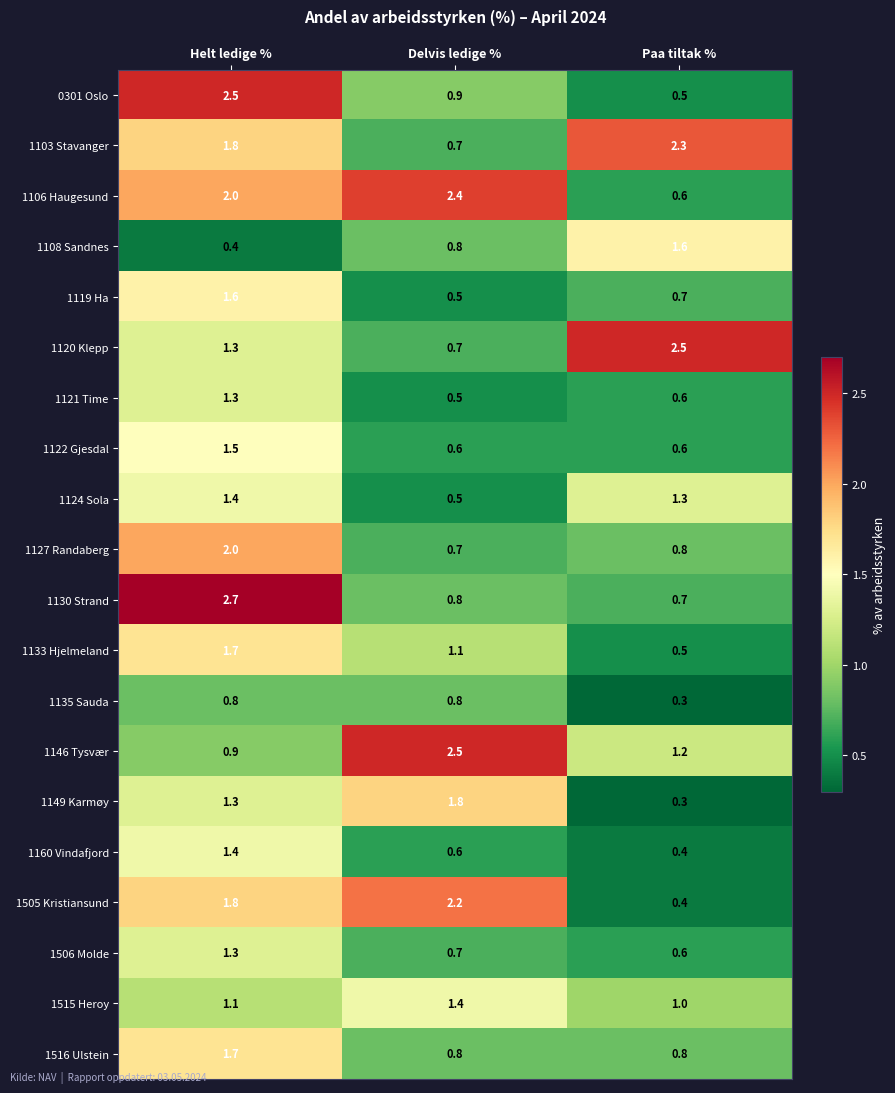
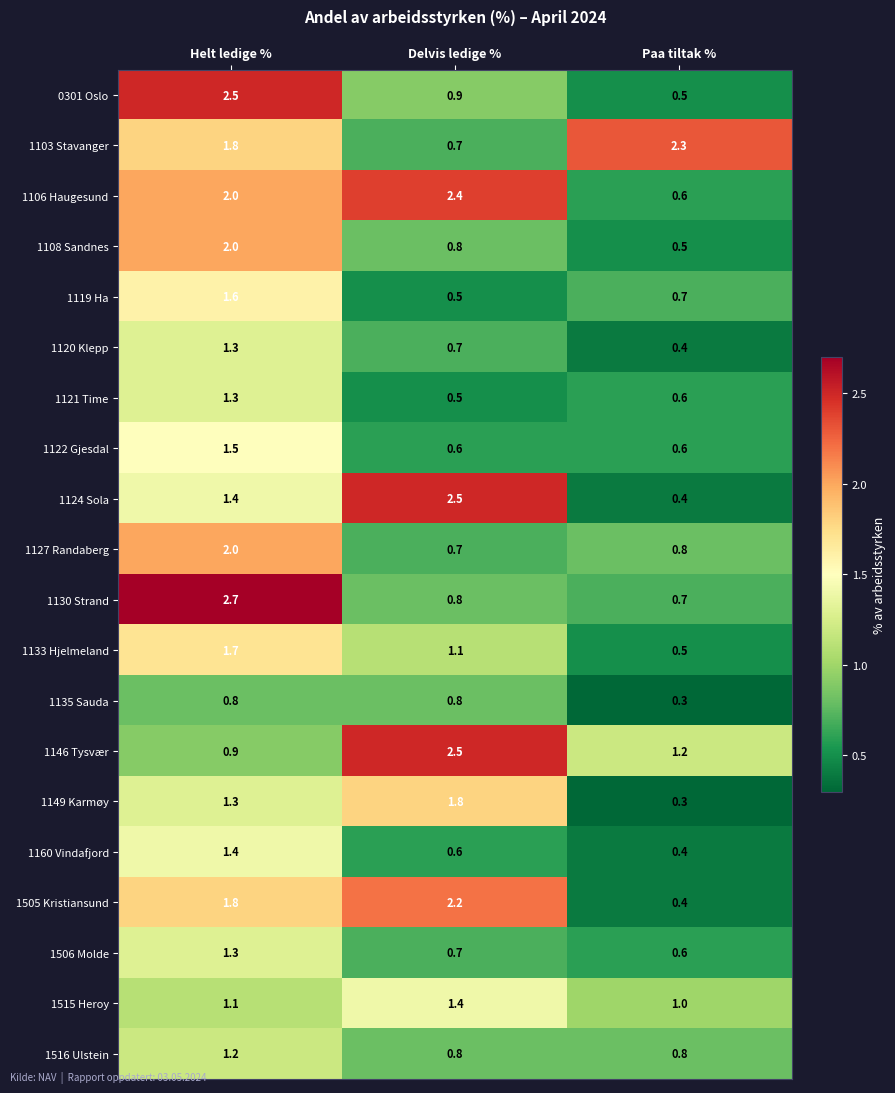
  {
    "0301 Oslo": {
      "Helt ledige %": 2.5,
      "Delvis ledige %": 0.9,
      "Paa tiltak %": 0.5
    },
    "1103 Stavanger": {
      "Helt ledige %": 1.8,
      "Delvis ledige %": 0.7,
      "Paa tiltak %": 2.3
    },
    "1106 Haugesund": {
      "Helt ledige %": 2.0,
      "Delvis ledige %": 2.4,
      "Paa tiltak %": 0.6
    },
    "1108 Sandnes": {
-     "Helt ledige %": 0.4,
+     "Helt ledige %": 2.0,
      "Delvis ledige %": 0.8,
-     "Paa tiltak %": 1.6
+     "Paa tiltak %": 0.5
    },
    "1119 Ha": {
      "Helt ledige %": 1.6,
      "Delvis ledige %": 0.5,
      "Paa tiltak %": 0.7
    },
    "1120 Klepp": {
      "Helt ledige %": 1.3,
      "Delvis ledige %": 0.7,
-     "Paa tiltak %": 2.5
+     "Paa tiltak %": 0.4
    },
    "1121 Time": {
      "Helt ledige %": 1.3,
      "Delvis ledige %": 0.5,
      "Paa tiltak %": 0.6
    },
    "1122 Gjesdal": {
      "Helt ledige %": 1.5,
      "Delvis ledige %": 0.6,
      "Paa tiltak %": 0.6
    },
    "1124 Sola": {
      "Helt ledige %": 1.4,
-     "Delvis ledige %": 0.5,
-     "Paa tiltak %": 1.3
+     "Delvis ledige %": 2.5,
+     "Paa tiltak %": 0.4
    },
    "1127 Randaberg": {
      "Helt ledige %": 2.0,
      "Delvis ledige %": 0.7,
      "Paa tiltak %": 0.8
    },
    "1130 Strand": {
      "Helt ledige %": 2.7,
      "Delvis ledige %": 0.8,
      "Paa tiltak %": 0.7
    },
    "1133 Hjelmeland": {
      "Helt ledige %": 1.7,
      "Delvis ledige %": 1.1,
      "Paa tiltak %": 0.5
    },
    "1135 Sauda": {
      "Helt ledige %": 0.8,
      "Delvis ledige %": 0.8,
      "Paa tiltak %": 0.3
    },
    "1146 Tysvær": {
      "Helt ledige %": 0.9,
      "Delvis ledige %": 2.5,
      "Paa tiltak %": 1.2
    },
    "1149 Karmøy": {
      "Helt ledige %": 1.3,
      "Delvis ledige %": 1.8,
      "Paa tiltak %": 0.3
    },
    "1160 Vindafjord": {
      "Helt ledige %": 1.4,
      "Delvis ledige %": 0.6,
      "Paa tiltak %": 0.4
    },
    "1505 Kristiansund": {
      "Helt ledige %": 1.8,
      "Delvis ledige %": 2.2,
      "Paa tiltak %": 0.4
    },
    "1506 Molde": {
      "Helt ledige %": 1.3,
      "Delvis ledige %": 0.7,
      "Paa tiltak %": 0.6
    },
    "1515 Heroy": {
      "Helt ledige %": 1.1,
      "Delvis ledige %": 1.4,
      "Paa tiltak %": 1.0
    },
    "1516 Ulstein": {
-     "Helt ledige %": 1.7,
+     "Helt ledige %": 1.2,
      "Delvis ledige %": 0.8,
      "Paa tiltak %": 0.8
    }
  }
